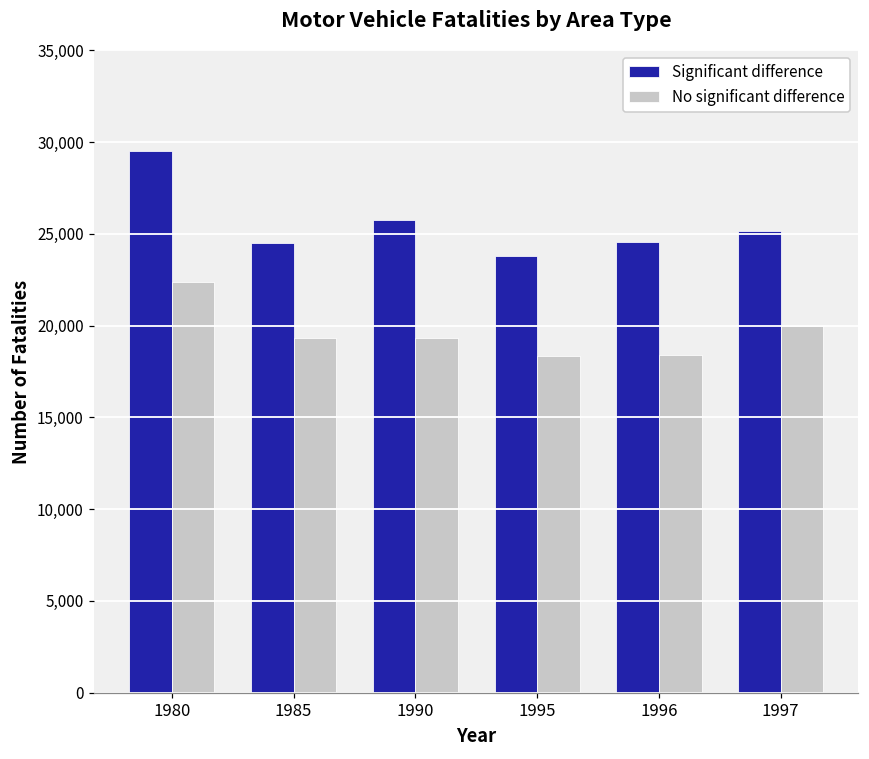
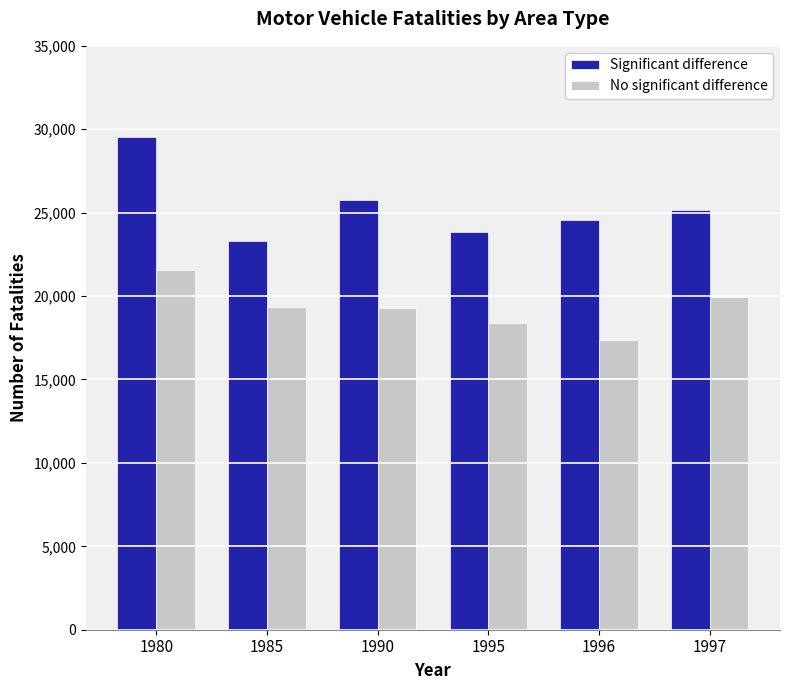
  {
    "Significant difference": {
      "1980": "29,500",
-     "1985": "24,500",
+     "1985": "23,300",
      "1990": "25,800",
      "1995": "23,800",
      "1996": "24,600",
      "1997": "25,100"
    },
    "No significant difference": {
-     "1980": "22,400",
+     "1980": "21,500",
      "1985": "19,300",
      "1990": "19,300",
      "1995": "18,400",
-     "1996": "18,400",
+     "1996": "17,400",
      "1997": "20,000"
    }
  }
